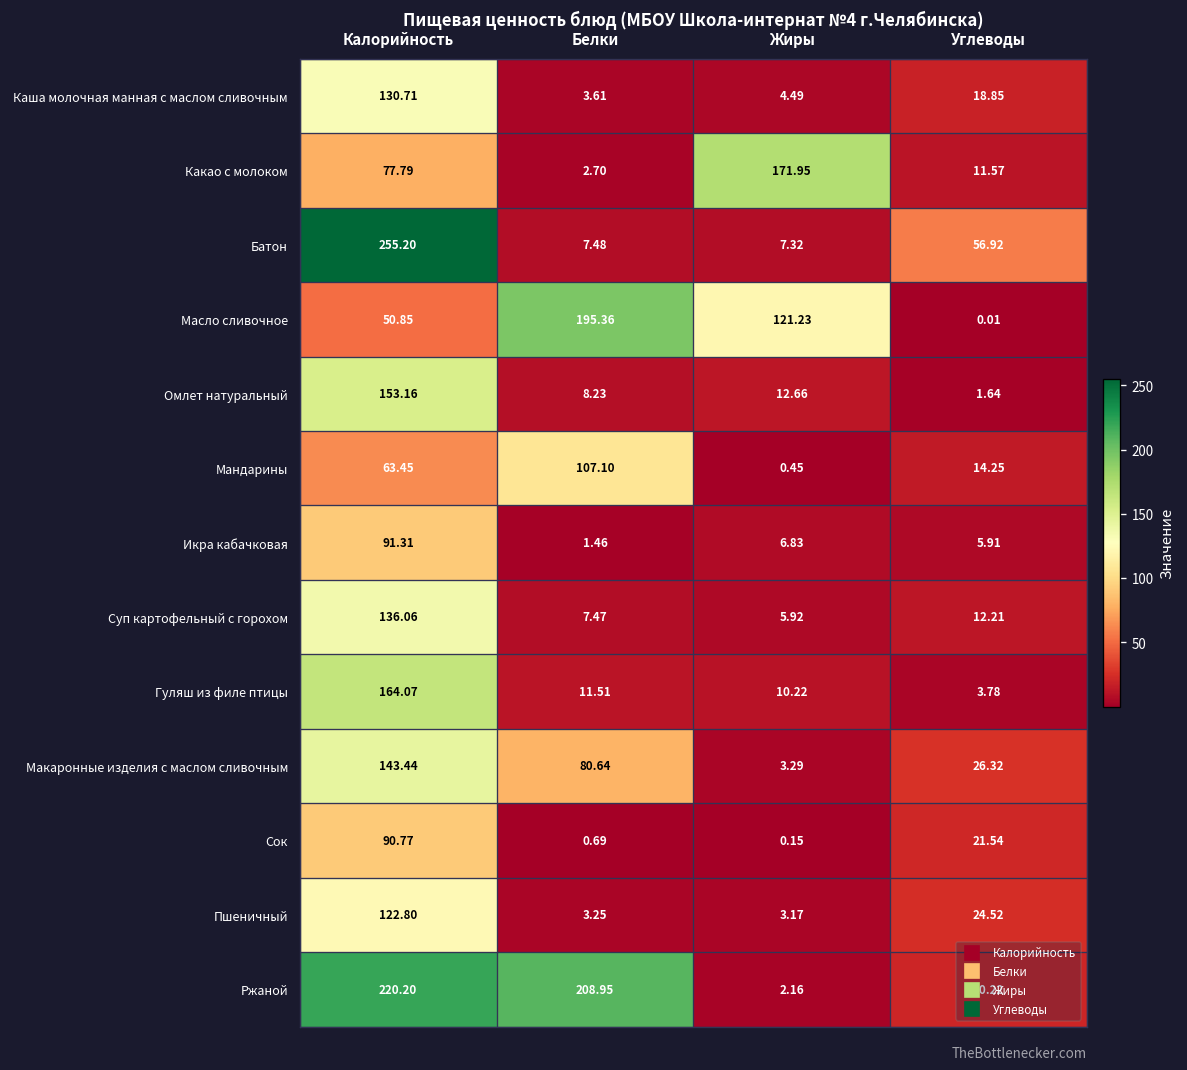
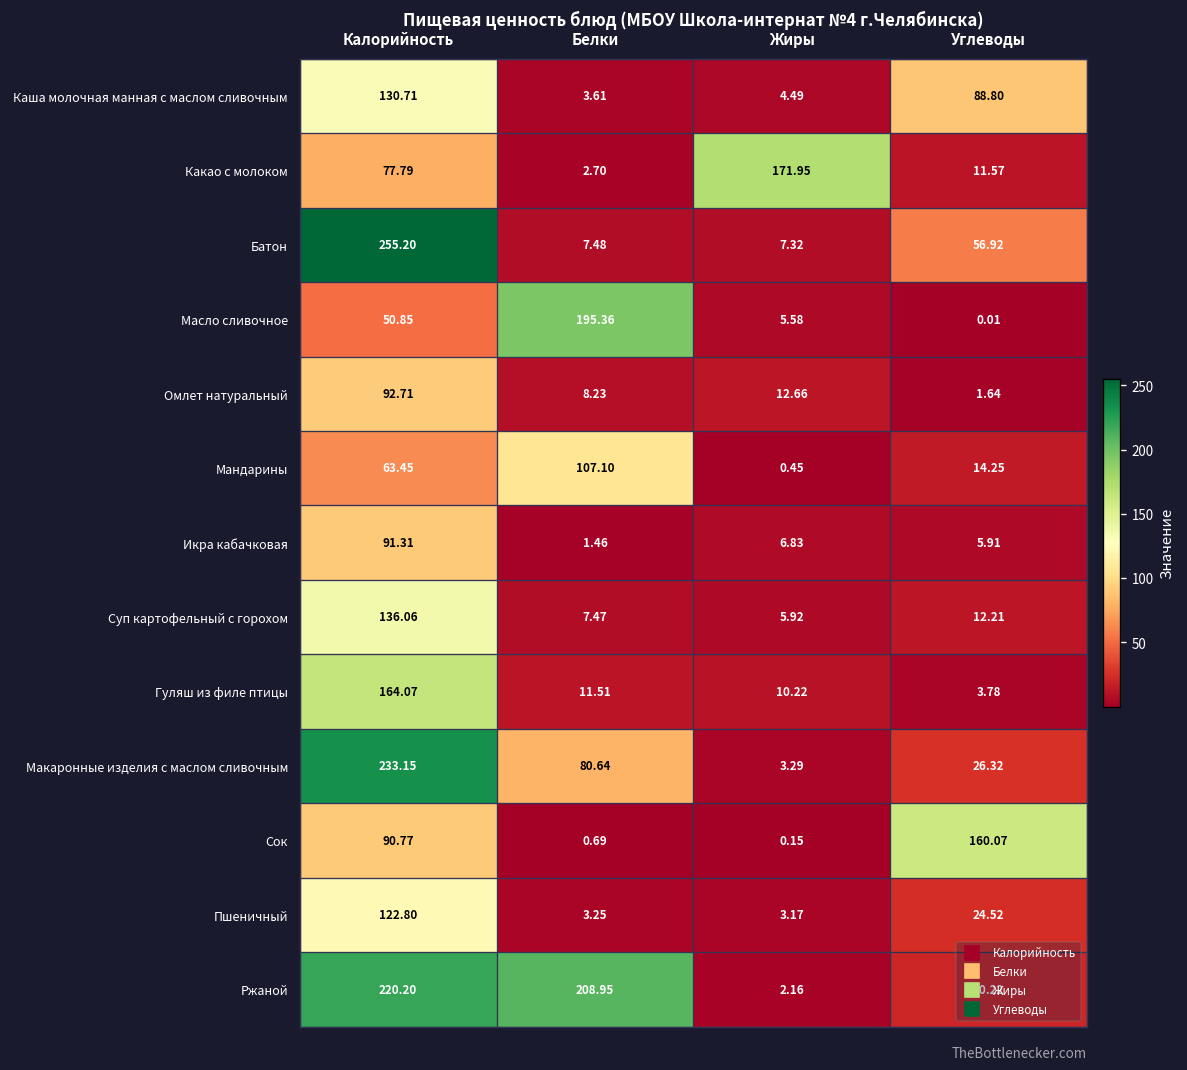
  {
    "Каша молочная манная с маслом сливочным": {
      "Калорийность": 130.71,
      "Белки": 3.61,
      "Жиры": 4.49,
-     "Углеводы": 18.85
+     "Углеводы": 88.80
    },
    "Какао с молоком": {
      "Калорийность": 77.79,
      "Белки": 2.70,
      "Жиры": 171.95,
      "Углеводы": 11.57
    },
    "Батон": {
      "Калорийность": 255.20,
      "Белки": 7.48,
      "Жиры": 7.32,
      "Углеводы": 56.92
    },
    "Масло сливочное": {
      "Калорийность": 50.85,
      "Белки": 195.36,
-     "Жиры": 121.23,
+     "Жиры": 5.58,
      "Углеводы": 0.01
    },
    "Омлет натуральный": {
-     "Калорийность": 153.16,
+     "Калорийность": 92.71,
      "Белки": 8.23,
      "Жиры": 12.66,
      "Углеводы": 1.64
    },
    "Мандарины": {
      "Калорийность": 63.45,
      "Белки": 107.10,
      "Жиры": 0.45,
      "Углеводы": 14.25
    },
    "Икра кабачковая": {
      "Калорийность": 91.31,
      "Белки": 1.46,
      "Жиры": 6.83,
      "Углеводы": 5.91
    },
    "Суп картофельный с горохом": {
      "Калорийность": 136.06,
      "Белки": 7.47,
      "Жиры": 5.92,
      "Углеводы": 12.21
    },
    "Гуляш из филе птицы": {
      "Калорийность": 164.07,
      "Белки": 11.51,
      "Жиры": 10.22,
      "Углеводы": 3.78
    },
    "Макаронные изделия с маслом сливочным": {
-     "Калорийность": 143.44,
+     "Калорийность": 233.15,
      "Белки": 80.64,
      "Жиры": 3.29,
      "Углеводы": 26.32
    },
    "Сок": {
      "Калорийность": 90.77,
      "Белки": 0.69,
      "Жиры": 0.15,
-     "Углеводы": 21.54
+     "Углеводы": 160.07
    },
    "Пшеничный": {
      "Калорийность": 122.80,
      "Белки": 3.25,
      "Жиры": 3.17,
      "Углеводы": 24.52
    },
    "Ржаной": {
      "Калорийность": 220.20,
      "Белки": 208.95,
      "Жиры": 2.16
    }
  }
